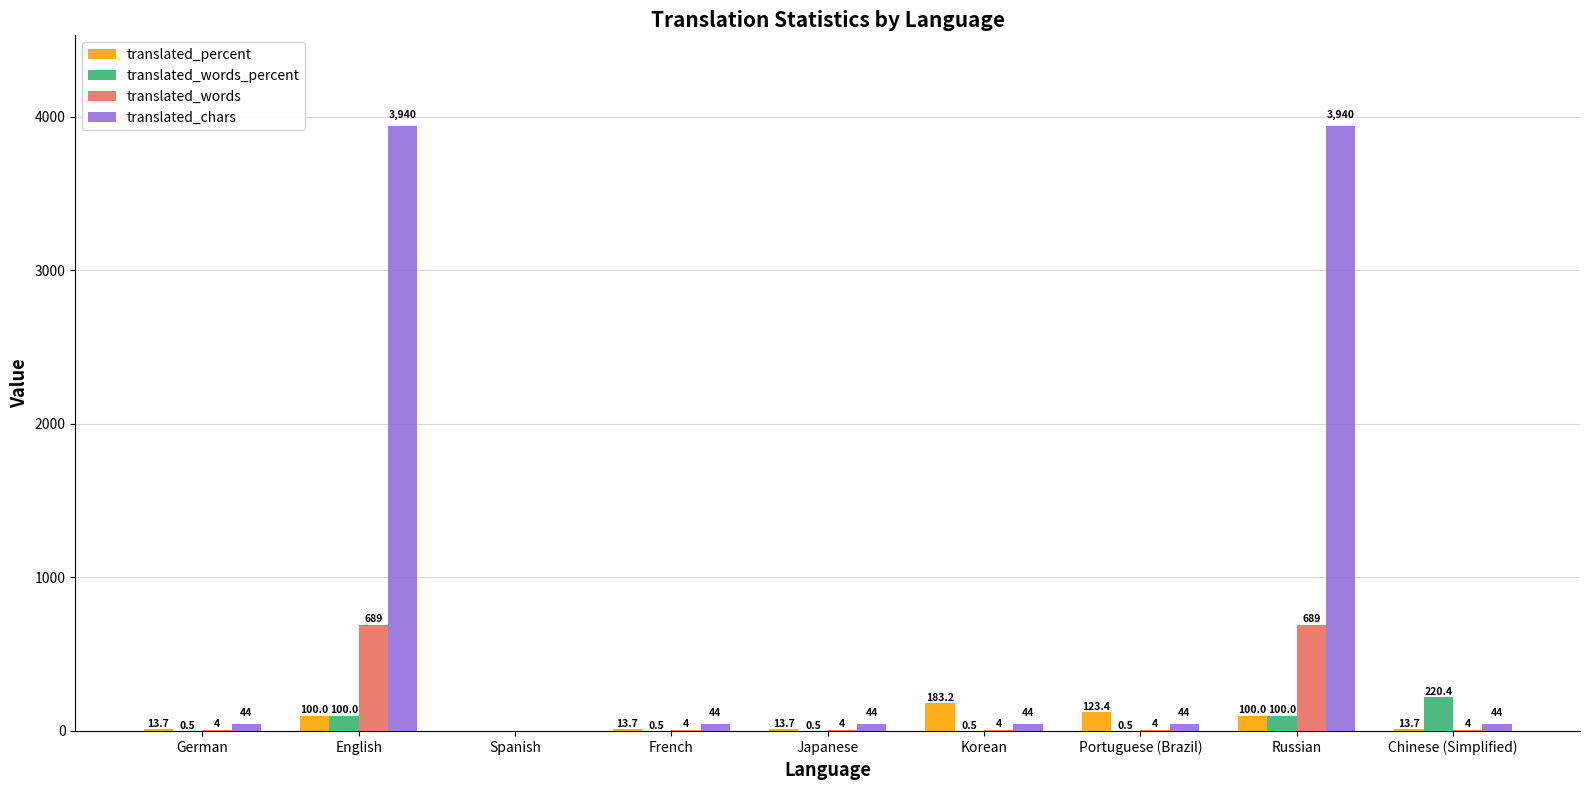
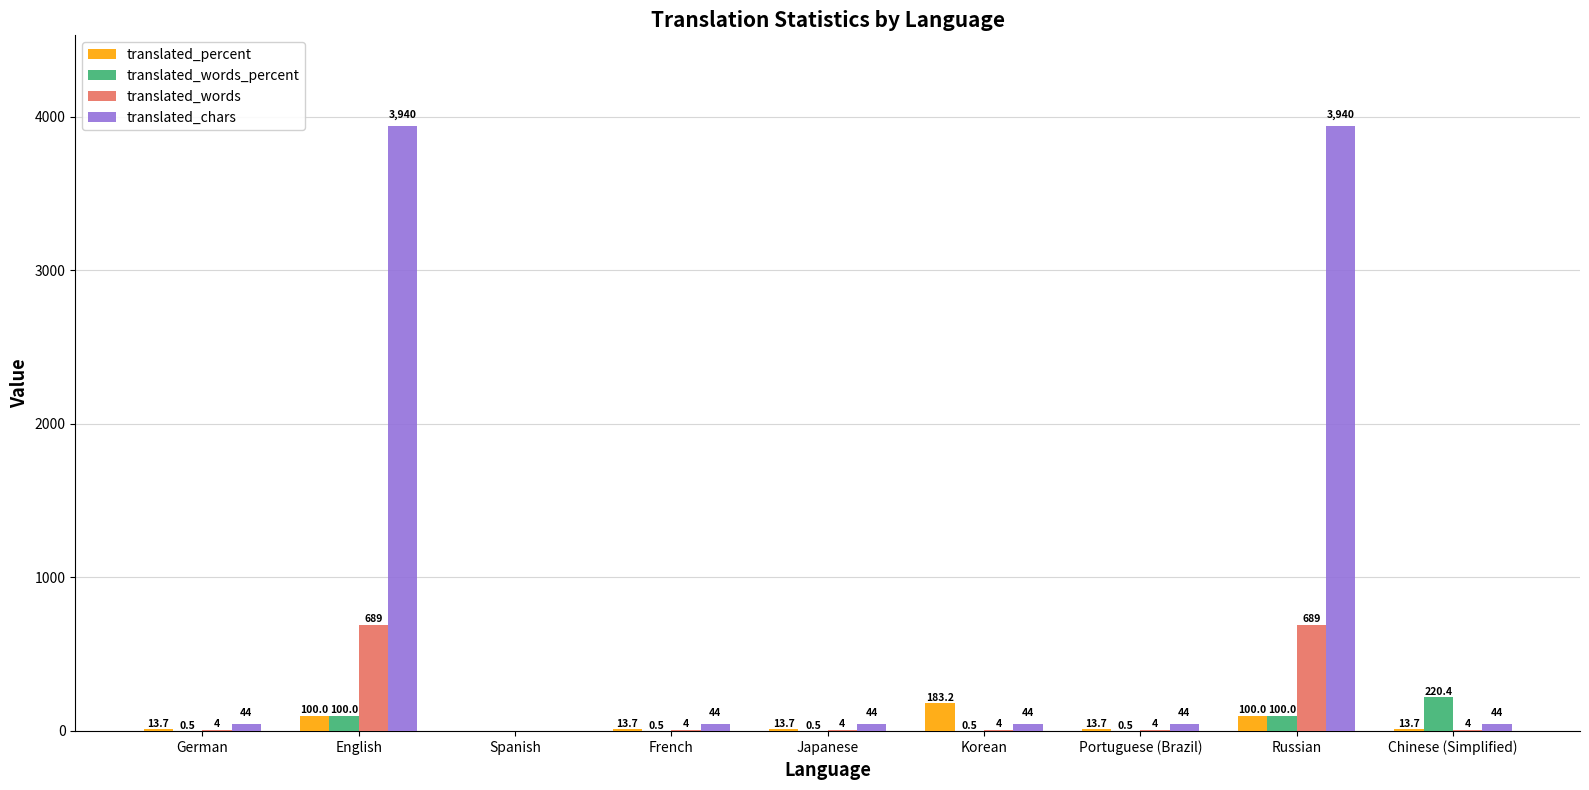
  {
    "translated_percent": {
      "German": "13.7",
      "English": "100.0",
      "French": "13.7",
      "Japanese": "13.7",
      "Korean": "183.2",
-     "Portuguese (Brazil)": "123.4",
+     "Portuguese (Brazil)": "13.7",
      "Russian": "100.0",
      "Chinese (Simplified)": "13.7"
    },
    "translated_words_percent": {
      "German": "0.5",
      "English": "100.0",
      "French": "0.5",
      "Japanese": "0.5",
      "Korean": "0.5",
      "Portuguese (Brazil)": "0.5",
      "Russian": "100.0",
      "Chinese (Simplified)": "220.4"
    },
    "translated_words": {
      "German": "4",
      "English": "689",
      "French": "4",
      "Japanese": "4",
      "Korean": "4",
      "Portuguese (Brazil)": "4",
      "Russian": "689",
      "Chinese (Simplified)": "4"
    },
    "translated_chars": {
      "German": "44",
      "English": "3,940",
      "French": "44",
      "Japanese": "44",
      "Korean": "44",
      "Portuguese (Brazil)": "44",
      "Russian": "3,940",
      "Chinese (Simplified)": "44"
    }
  }
